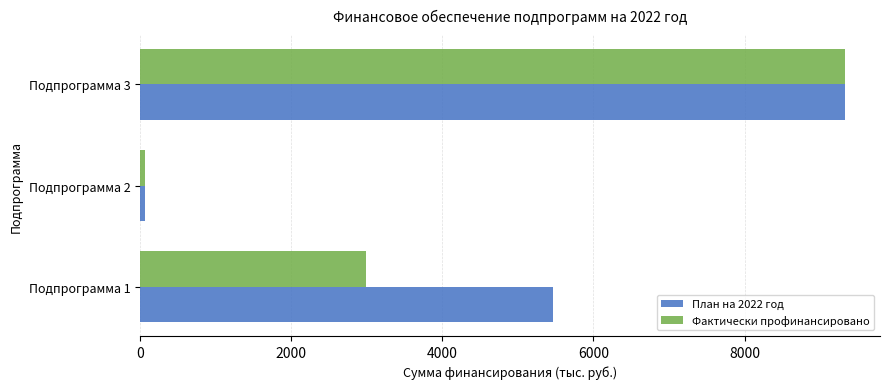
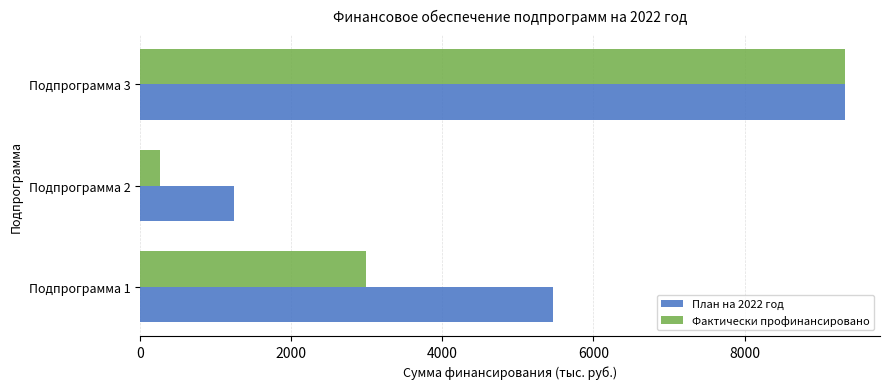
  {
    "План на 2022 год": {
      "Подпрограмма 3": 9300,
-     "Подпрограмма 2": 100,
+     "Подпрограмма 2": 1200,
      "Подпрограмма 1": 5500
    },
    "Фактически профинансировано": {
      "Подпрограмма 3": 9300,
-     "Подпрограмма 2": 100,
+     "Подпрограмма 2": 300,
      "Подпрограмма 1": 3000
    }
  }
